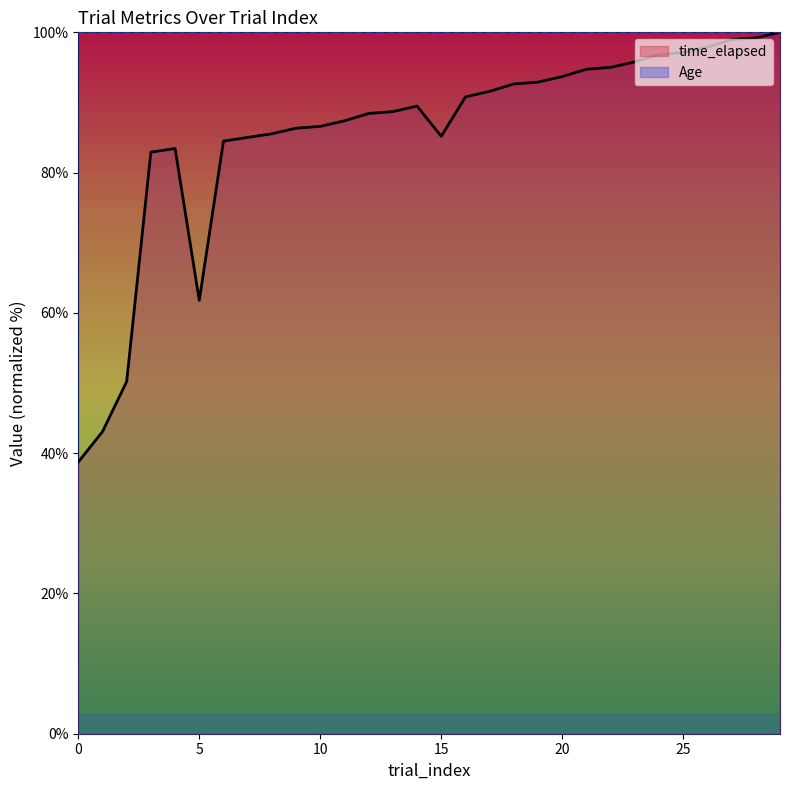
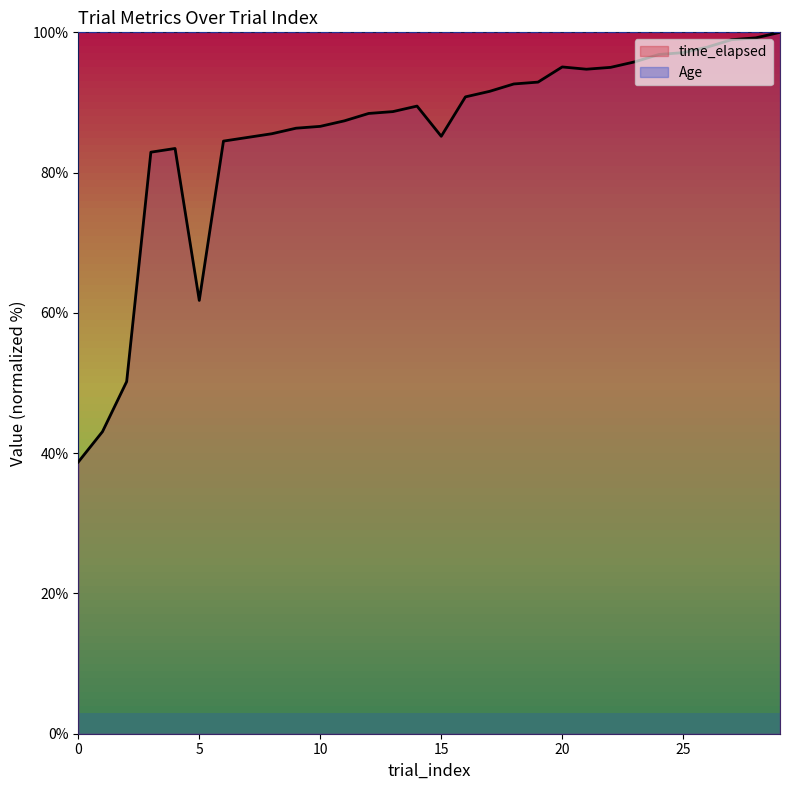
  {
    "time_elapsed": {
      "0": "39%",
      "5": "62%",
      "10": "87%",
      "15": "85%",
-     "20": "94%"
+     "20": "95%"
    },
    "Age": {
      "0": "100%",
      "5": "100%",
      "10": "100%",
      "15": "100%",
      "20": "100%",
      "25": "100%"
    }
  }
